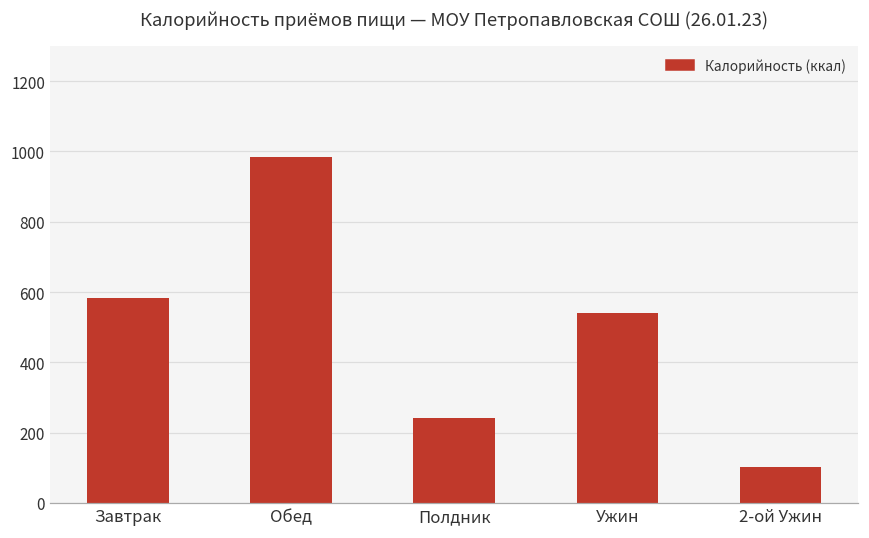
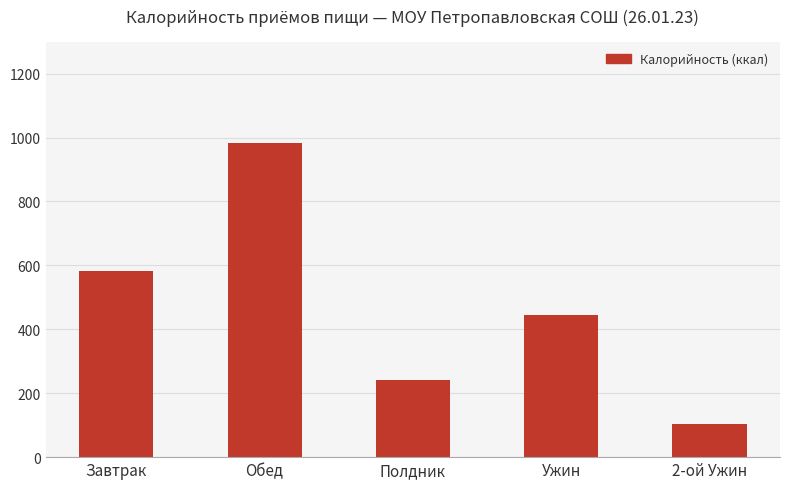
  {
    "Завтрак": 580,
    "Обед": 980,
    "Полдник": 240,
-   "Ужин": 540,
+   "Ужин": 440,
    "2-ой Ужин": 100
  }
